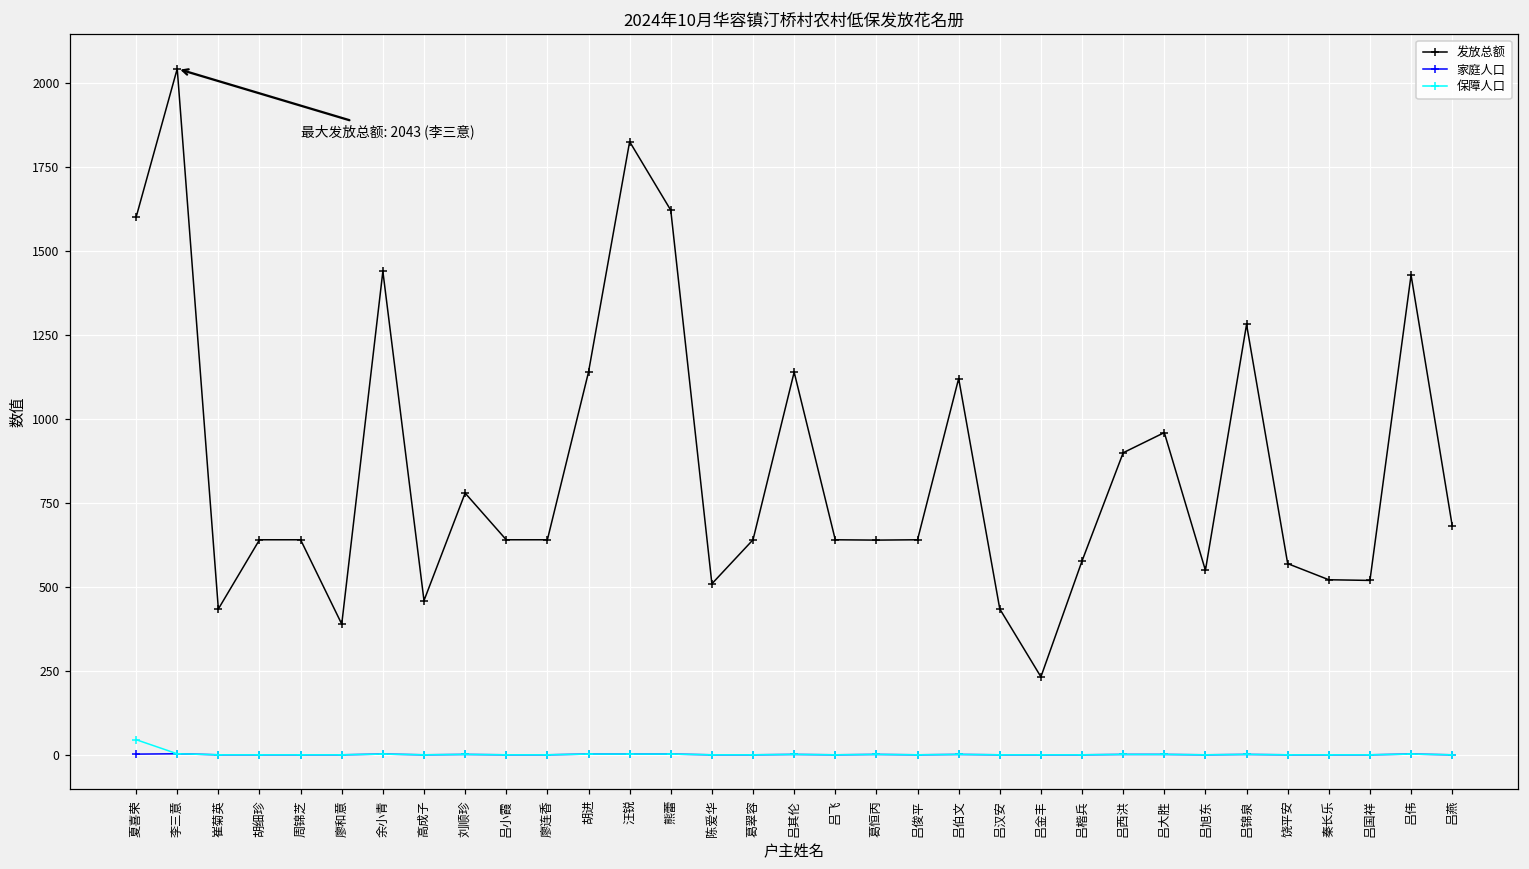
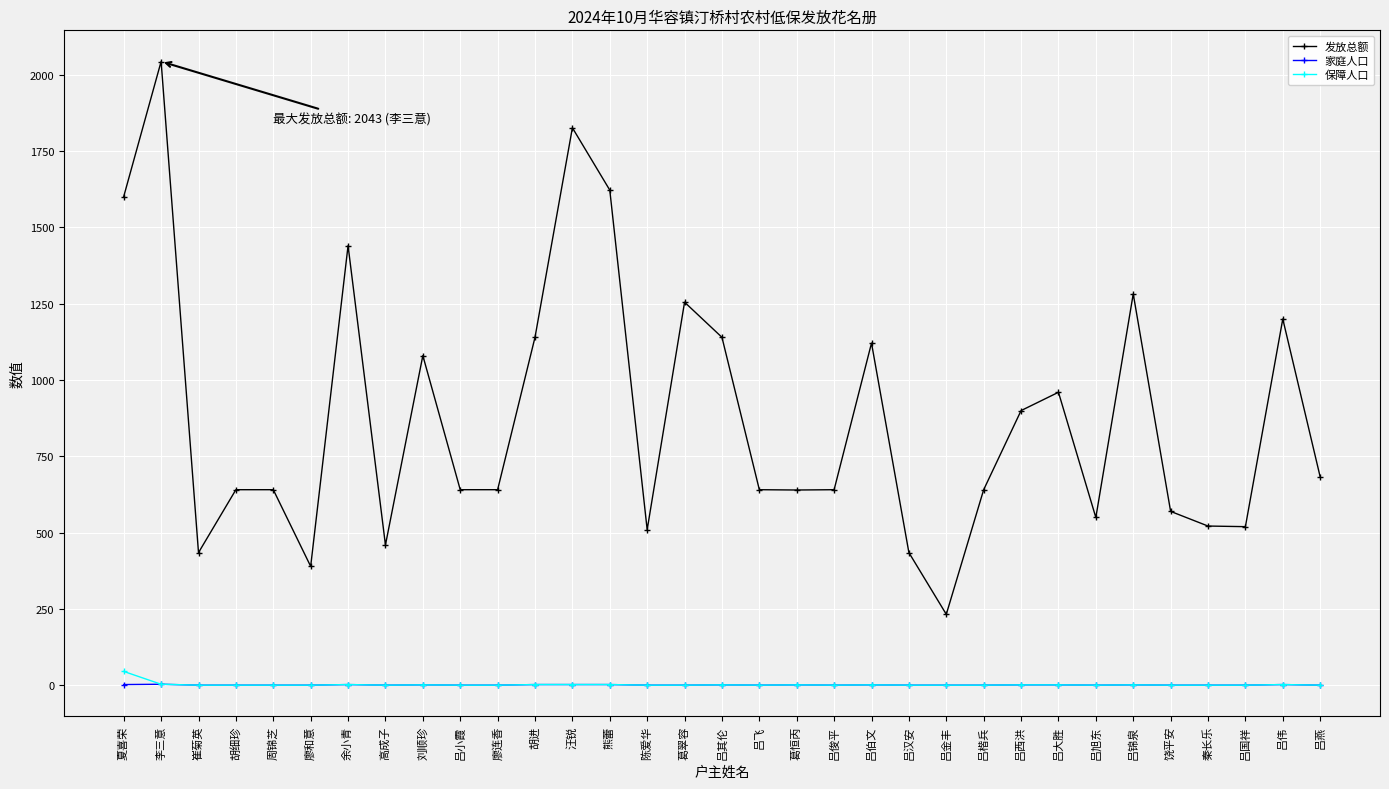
  {
    "发放总额": {
      "夏喜荣": 1600,
      "崔菊英": 440,
      "胡细珍": 640,
      "周锦芝": 640,
      "廖和意": 390,
      "余小青": 1440,
      "高成子": 460,
-     "刘顺珍": 780,
+     "刘顺珍": 1080,
      "吕小霞": 640,
      "廖连香": 640,
      "胡进": 1140,
      "汪锐": 1830,
      "熊蕾": 1620,
      "陈爱华": 510,
-     "葛翠容": 640,
+     "葛翠容": 1260,
      "吕其伦": 1140,
      "吕飞": 640,
      "葛恒丙": 640,
      "吕俊平": 640,
      "吕伯文": 1120,
      "吕汉安": 440,
      "吕金丰": 230,
-     "吕楷兵": 580,
+     "吕楷兵": 640,
      "吕西洪": 900,
      "吕大胜": 960,
      "吕旭东": 550,
      "吕锦泉": 1280,
      "饶平安": 570,
      "秦长乐": 520,
      "吕国祥": 520,
-     "吕伟": 1430,
+     "吕伟": 1200,
      "吕燕": 680
    },
    "家庭人口": {
      "夏喜荣": 0
    },
    "保障人口": {
      "夏喜荣": 50
    }
  }
